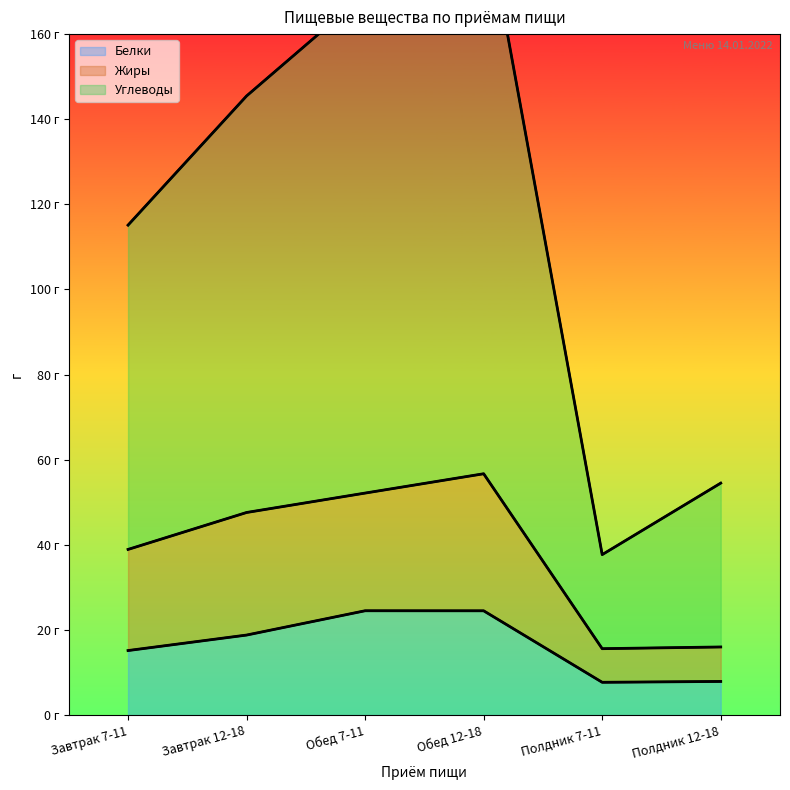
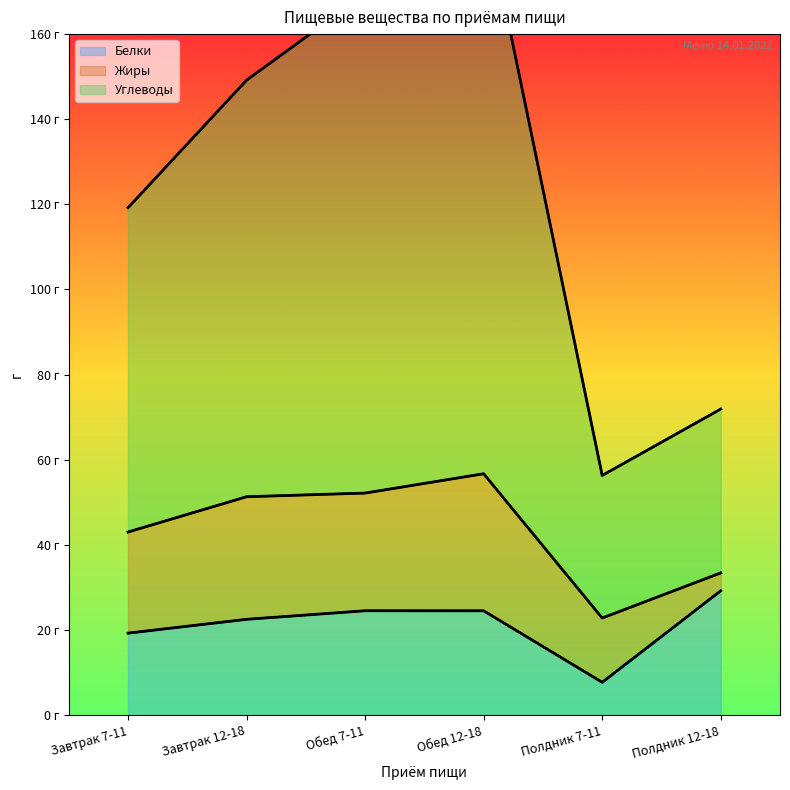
  {
    "Белки": {
-     "Завтрак 7-11": "15 г",
-     "Завтрак 12-18": "19 г",
+     "Завтрак 7-11": "19 г",
+     "Завтрак 12-18": "23 г",
      "Обед 7-11": "25 г",
      "Обед 12-18": "25 г",
      "Полдник 7-11": "8 г",
-     "Полдник 12-18": "8 г"
+     "Полдник 12-18": "29 г"
    },
    "Жиры": {
      "Завтрак 7-11": "24 г",
      "Завтрак 12-18": "29 г",
      "Обед 7-11": "28 г",
      "Обед 12-18": "32 г",
-     "Полдник 7-11": "8 г",
-     "Полдник 12-18": "8 г"
+     "Полдник 7-11": "15 г",
+     "Полдник 12-18": "4 г"
    },
    "Углеводы": {
      "Завтрак 7-11": "76 г",
      "Завтрак 12-18": "98 г",
-     "Полдник 7-11": "22 г",
+     "Полдник 7-11": "34 г",
      "Полдник 12-18": "39 г"
    }
  }
